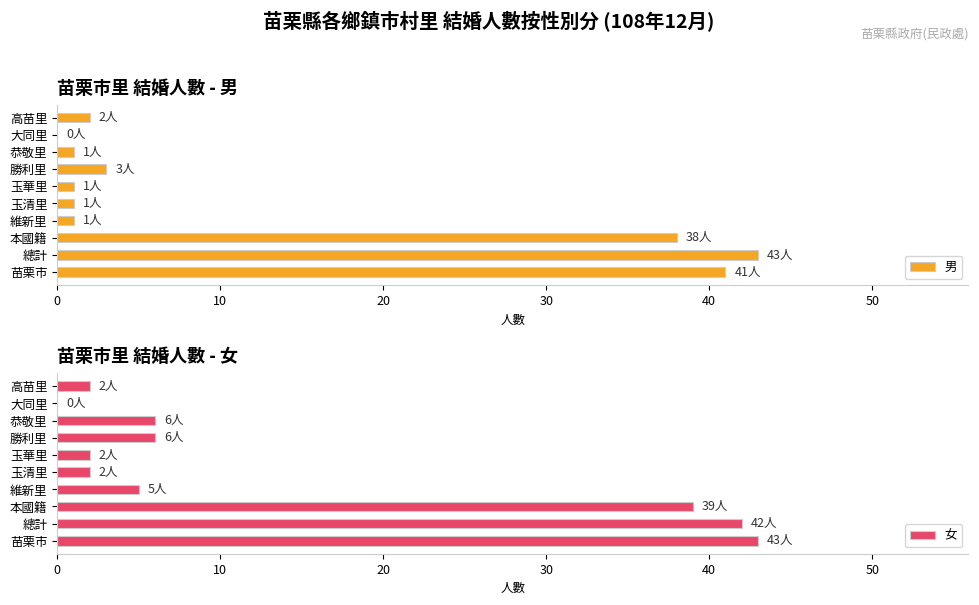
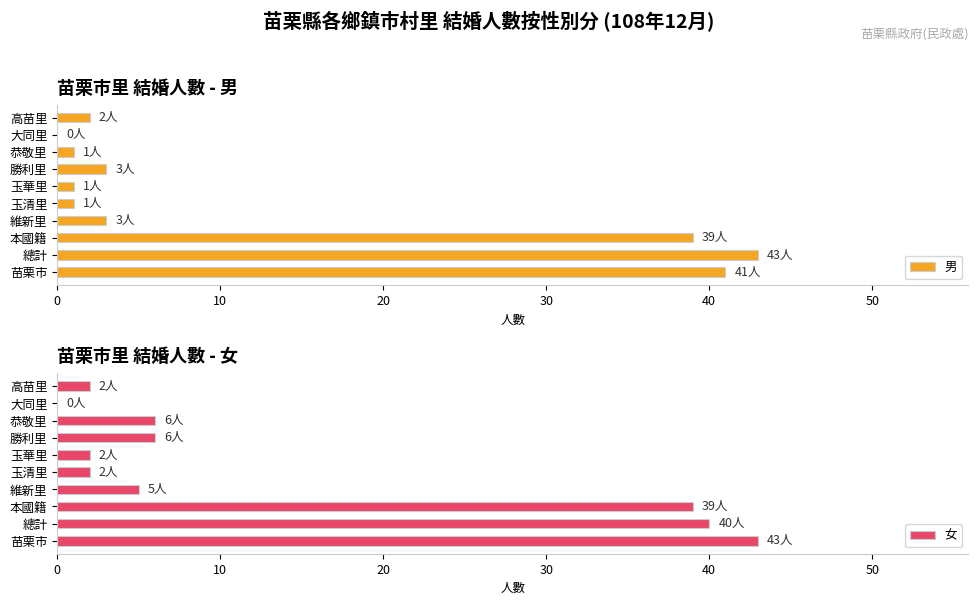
  {
    "苗栗市里 結婚人數 - 男": {
      "高苗里": "2人",
      "大同里": "0人",
      "恭敬里": "1人",
      "勝利里": "3人",
      "玉華里": "1人",
      "玉清里": "1人",
-     "維新里": "1人",
-     "本國籍": "38人",
+     "維新里": "3人",
+     "本國籍": "39人",
      "總計": "43人",
      "苗栗市": "41人"
    },
    "苗栗市里 結婚人數 - 女": {
      "高苗里": "2人",
      "大同里": "0人",
      "恭敬里": "6人",
      "勝利里": "6人",
      "玉華里": "2人",
      "玉清里": "2人",
      "維新里": "5人",
      "本國籍": "39人",
-     "總計": "42人",
+     "總計": "40人",
      "苗栗市": "43人"
    }
  }
